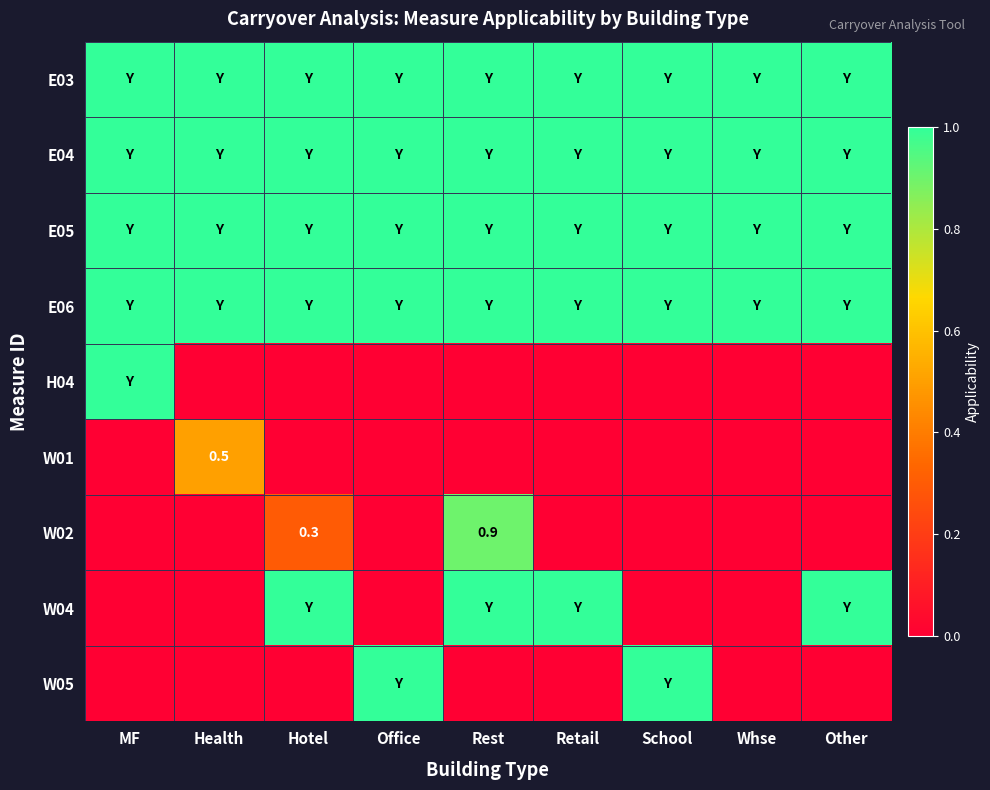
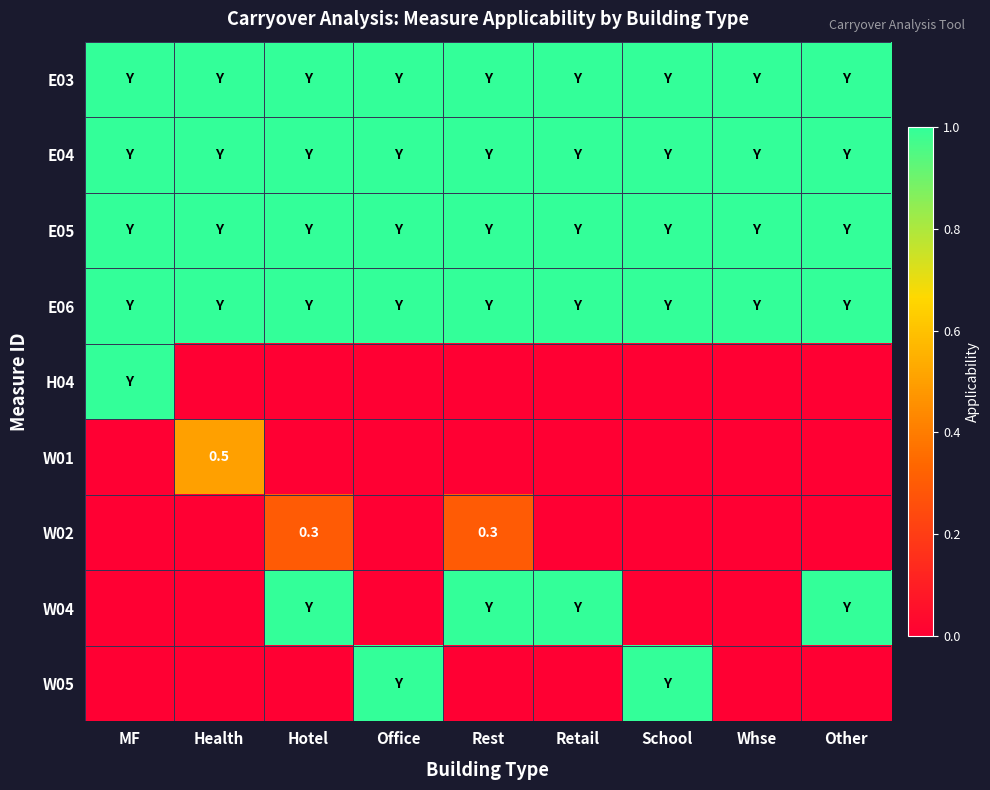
  {
    "W01": {
      "Health": 0.5
    },
    "W02": {
      "Hotel": 0.3,
-     "Rest": 0.9
+     "Rest": 0.3
    }
  }
